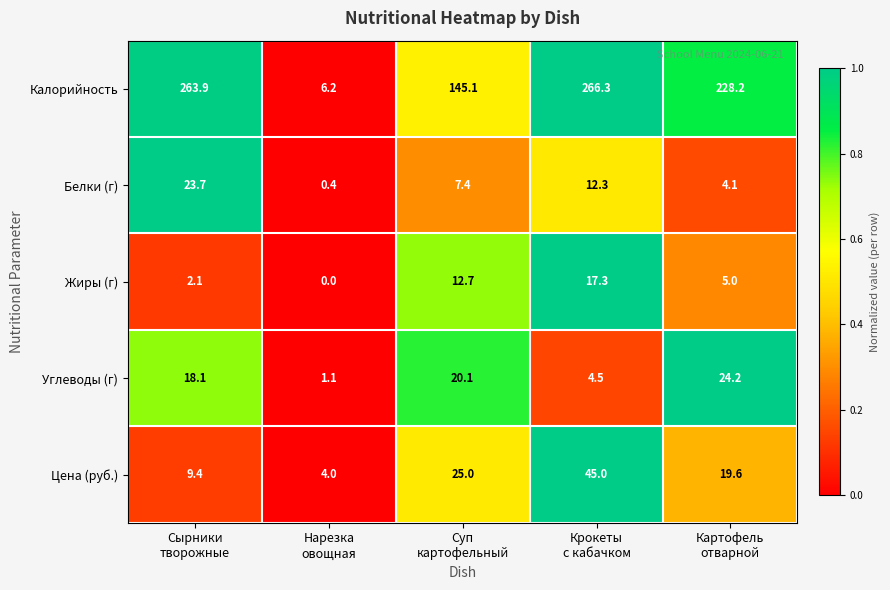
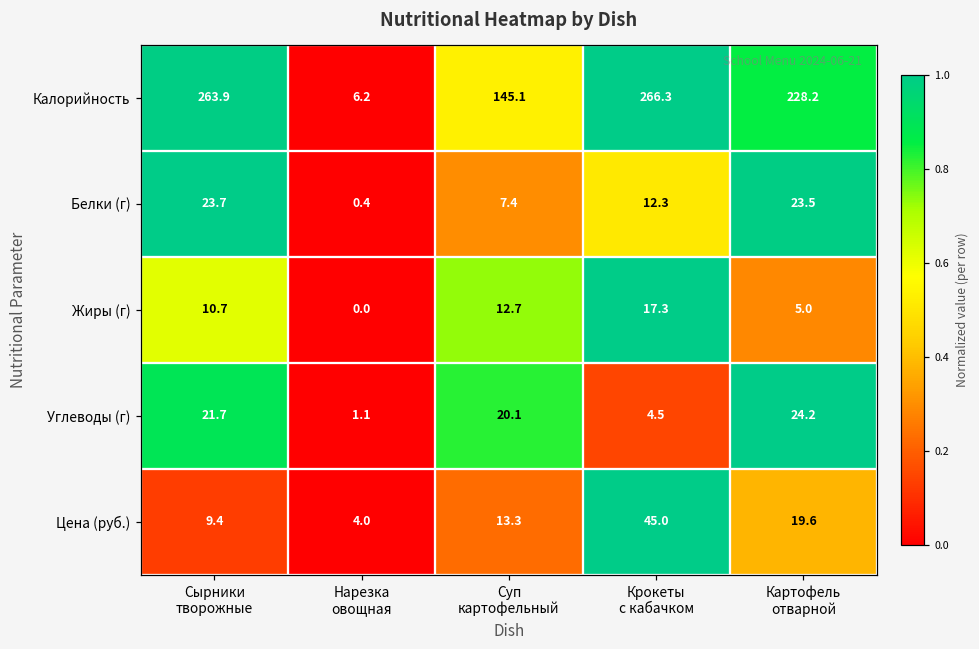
  {
    "Калорийность": {
      "Сырники творожные": 263.9,
      "Нарезка овощная": 6.2,
      "Суп картофельный": 145.1,
      "Крокеты с кабачком": 266.3
    },
    "Белки (г)": {
      "Сырники творожные": 23.7,
      "Нарезка овощная": 0.4,
      "Суп картофельный": 7.4,
      "Крокеты с кабачком": 12.3,
-     "Картофель отварной": 4.1
+     "Картофель отварной": 23.5
    },
    "Жиры (г)": {
-     "Сырники творожные": 2.1,
+     "Сырники творожные": 10.7,
      "Нарезка овощная": 0.0,
      "Суп картофельный": 12.7,
      "Крокеты с кабачком": 17.3,
      "Картофель отварной": 5.0
    },
    "Углеводы (г)": {
-     "Сырники творожные": 18.1,
+     "Сырники творожные": 21.7,
      "Нарезка овощная": 1.1,
      "Суп картофельный": 20.1,
      "Крокеты с кабачком": 4.5,
      "Картофель отварной": 24.2
    },
    "Цена (руб.)": {
      "Сырники творожные": 9.4,
      "Нарезка овощная": 4.0,
-     "Суп картофельный": 25.0,
+     "Суп картофельный": 13.3,
      "Крокеты с кабачком": 45.0,
      "Картофель отварной": 19.6
    }
  }
